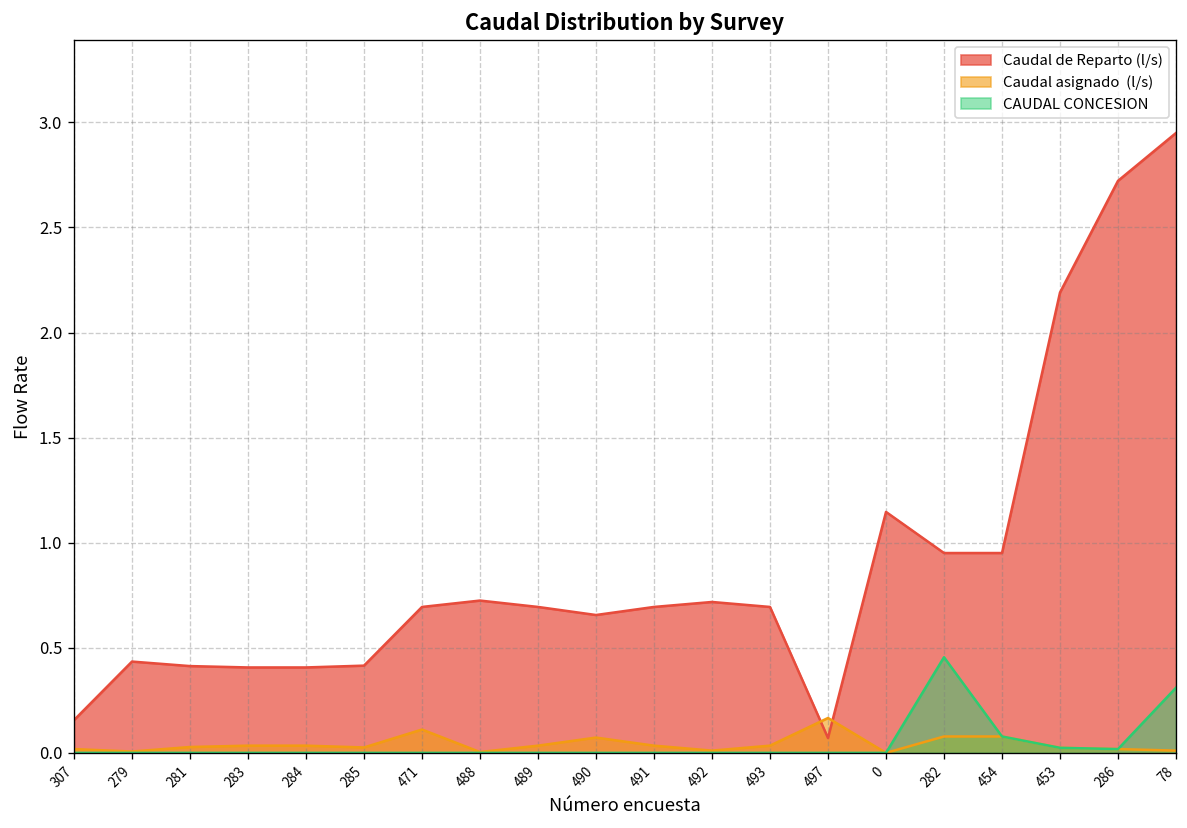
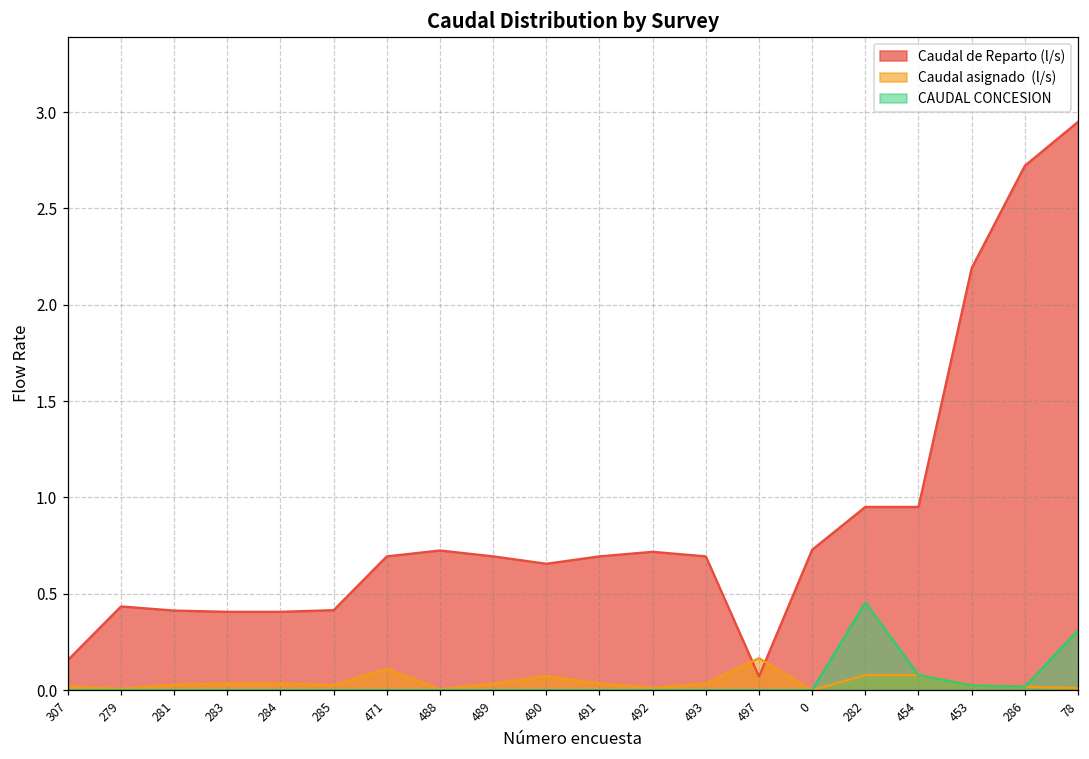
  {
    "Caudal de Reparto (l/s)": {
      "307": 0.16,
      "279": 0.43,
      "281": 0.41,
      "283": 0.41,
      "284": 0.41,
      "285": 0.42,
      "471": 0.69,
      "488": 0.72,
      "489": 0.69,
      "490": 0.66,
      "491": 0.69,
      "492": 0.72,
      "493": 0.69,
      "497": 0.07,
-     "0": 1.15,
+     "0": 0.73,
      "282": 0.95,
      "454": 0.95,
      "453": 2.19,
      "286": 2.72,
      "78": 2.95
    },
    "Caudal asignado (l/s)": {
      "307": 0.02,
      "281": 0.03,
      "283": 0.03,
      "284": 0.03,
      "285": 0.03,
      "471": 0.11,
      "489": 0.03,
      "490": 0.07,
      "491": 0.03,
      "493": 0.03,
      "497": 0.17,
      "282": 0.08,
      "78": 0.01
    },
    "CAUDAL CONCESION": {
      "307": 0.00,
      "281": 0.00,
      "283": 0.00,
      "284": 0.00,
      "285": 0.00,
      "471": 0.00,
      "489": 0.00,
      "490": 0.00,
      "491": 0.00,
      "493": 0.00,
      "497": 0.00,
      "282": 0.46,
      "78": 0.31
    }
  }
